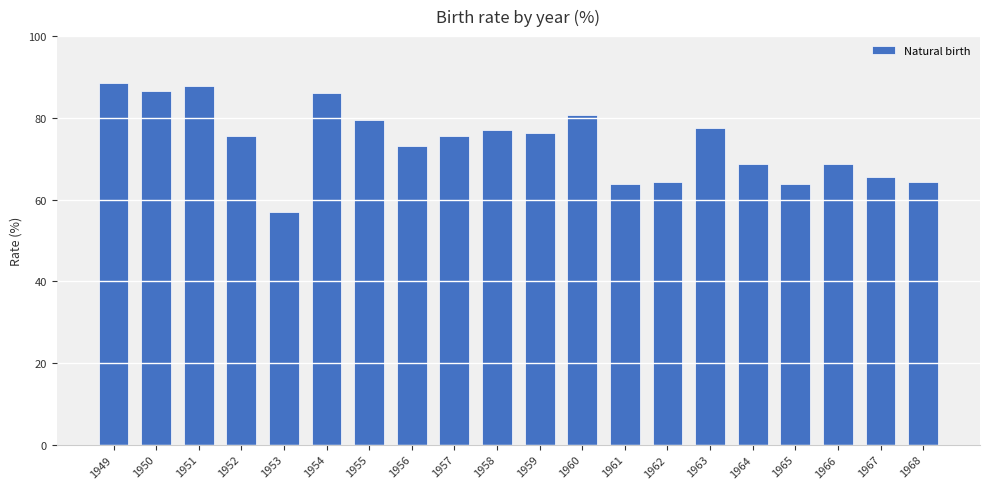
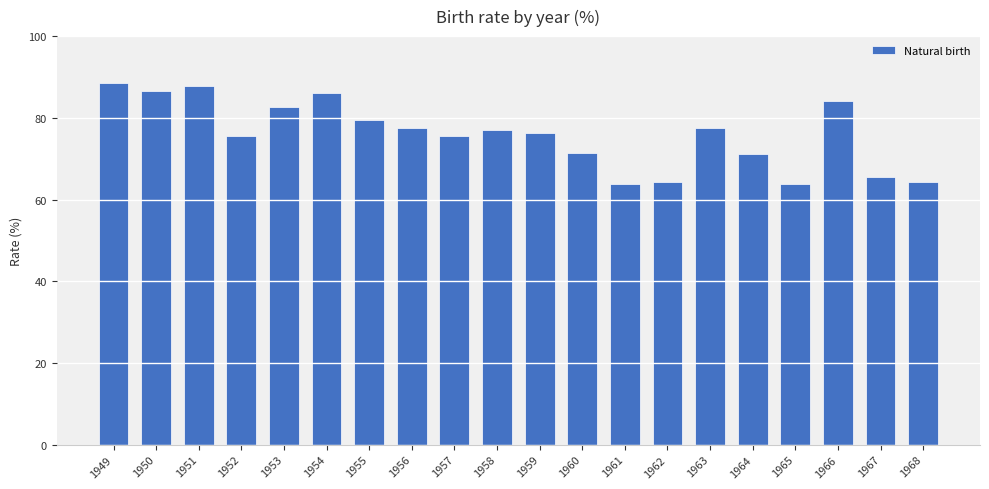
  {
    "1949": 88,
    "1950": 87,
    "1951": 88,
    "1952": 76,
-   "1953": 57,
+   "1953": 83,
    "1954": 86,
    "1955": 79,
-   "1956": 73,
+   "1956": 78,
    "1957": 76,
    "1958": 77,
    "1959": 76,
-   "1960": 81,
+   "1960": 71,
    "1961": 64,
    "1962": 64,
    "1963": 78,
-   "1964": 69,
+   "1964": 71,
    "1965": 64,
-   "1966": 69,
+   "1966": 84,
    "1967": 66,
    "1968": 64
  }
